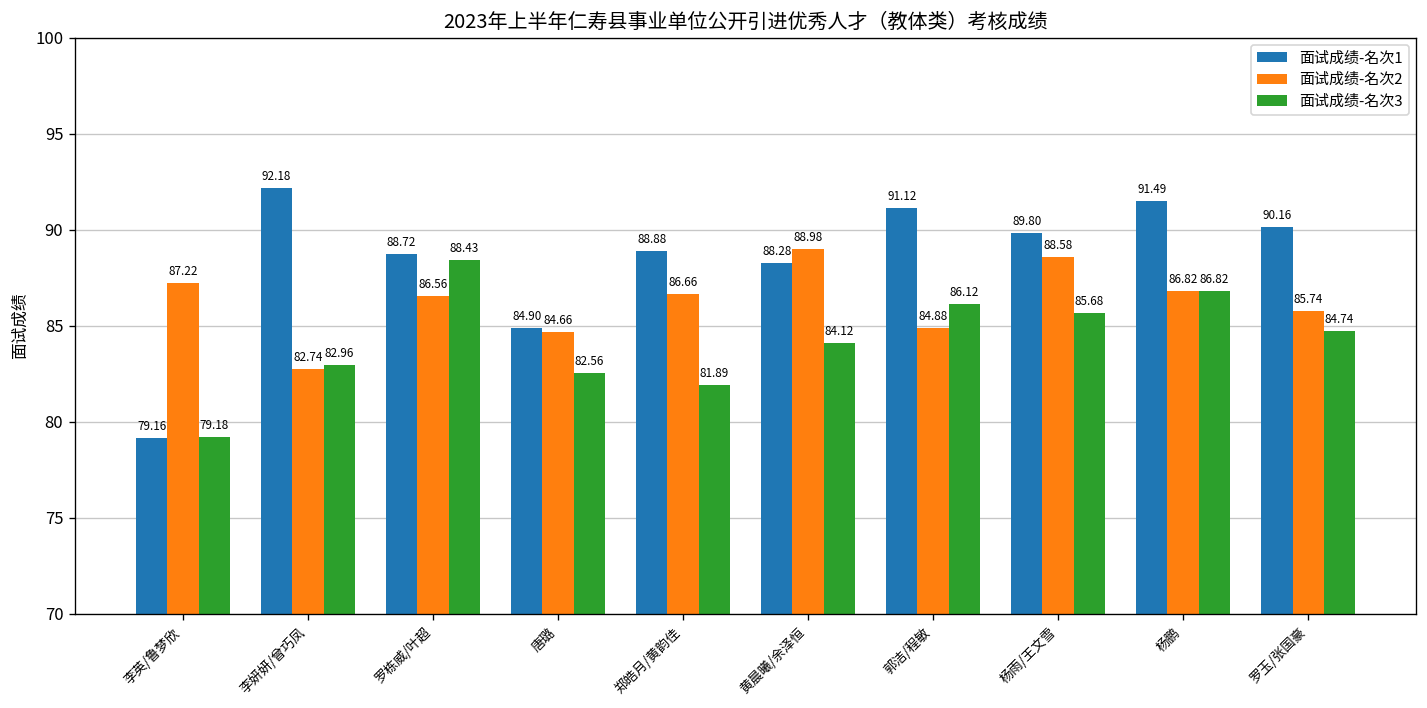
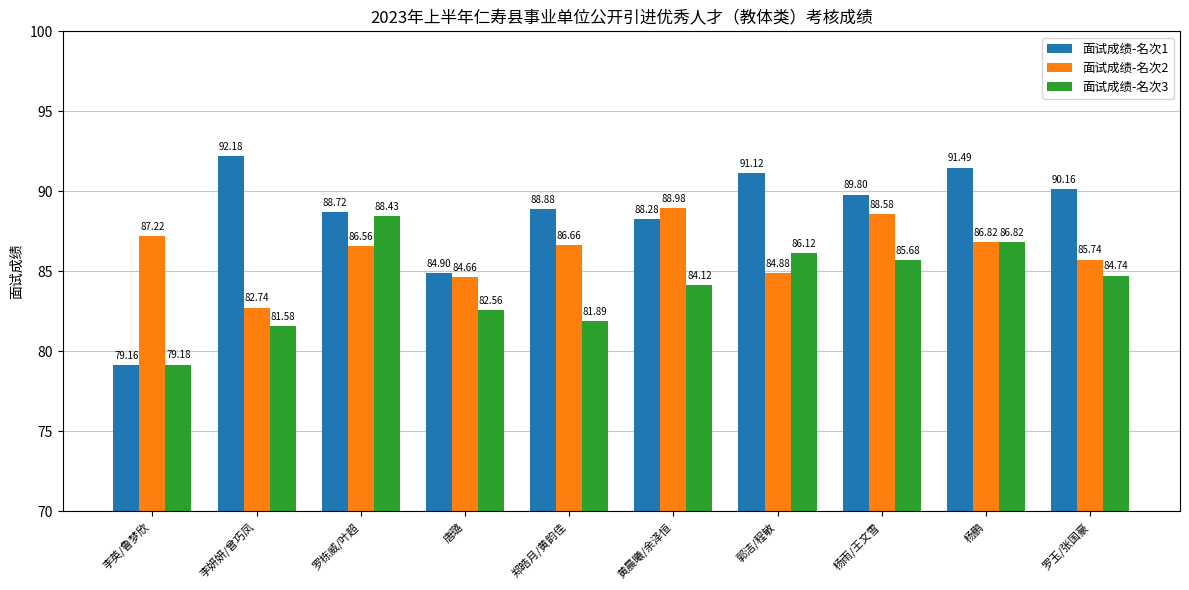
  {
    "面试成绩-名次1": {
      "李英/鲁梦欣": 79.16,
      "李妍妍/曾巧凤": 92.18,
      "罗栋威/叶超": 88.72,
      "唐璐": 84.90,
      "郑皓月/黄韵佳": 88.88,
      "黄晨曦/余泽恒": 88.28,
      "郭洁/程敏": 91.12,
      "杨雨/王文雪": 89.80,
      "杨鹏": 91.49,
      "罗玉/张国豪": 90.16
    },
    "面试成绩-名次2": {
      "李英/鲁梦欣": 87.22,
      "李妍妍/曾巧凤": 82.74,
      "罗栋威/叶超": 86.56,
      "唐璐": 84.66,
      "郑皓月/黄韵佳": 86.66,
      "黄晨曦/余泽恒": 88.98,
      "郭洁/程敏": 84.88,
      "杨雨/王文雪": 88.58,
      "杨鹏": 86.82,
      "罗玉/张国豪": 85.74
    },
    "面试成绩-名次3": {
      "李英/鲁梦欣": 79.18,
-     "李妍妍/曾巧凤": 82.96,
+     "李妍妍/曾巧凤": 81.58,
      "罗栋威/叶超": 88.43,
      "唐璐": 82.56,
      "郑皓月/黄韵佳": 81.89,
      "黄晨曦/余泽恒": 84.12,
      "郭洁/程敏": 86.12,
      "杨雨/王文雪": 85.68,
      "杨鹏": 86.82,
      "罗玉/张国豪": 84.74
    }
  }
